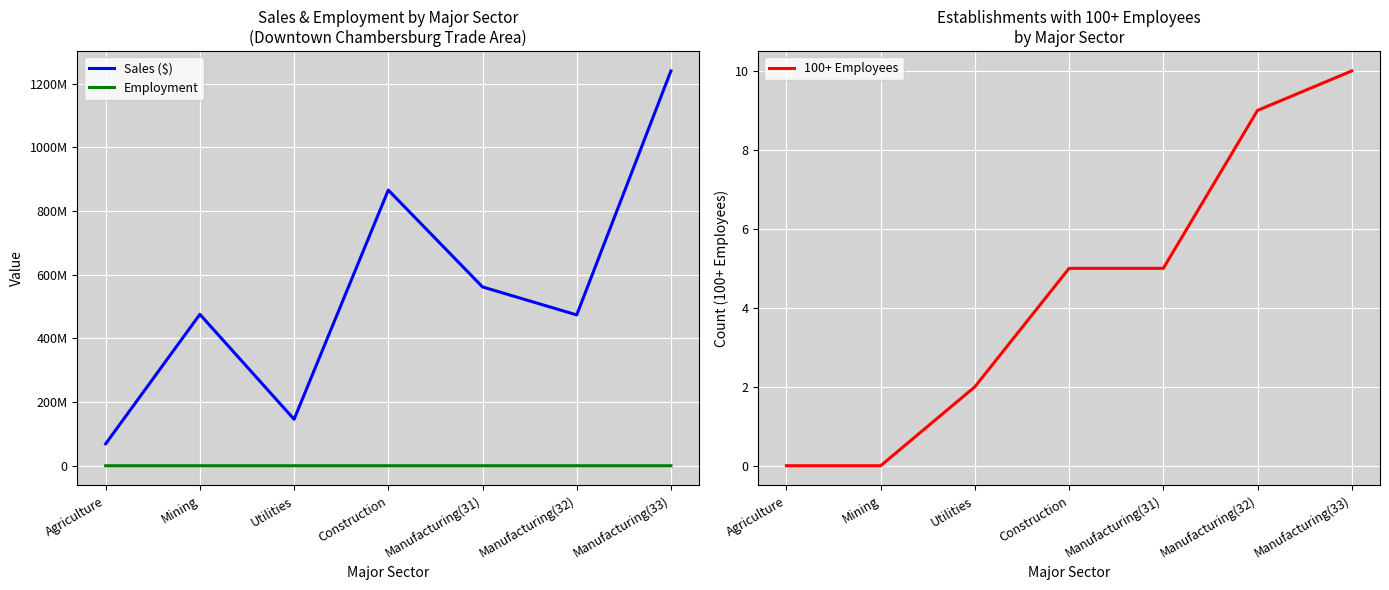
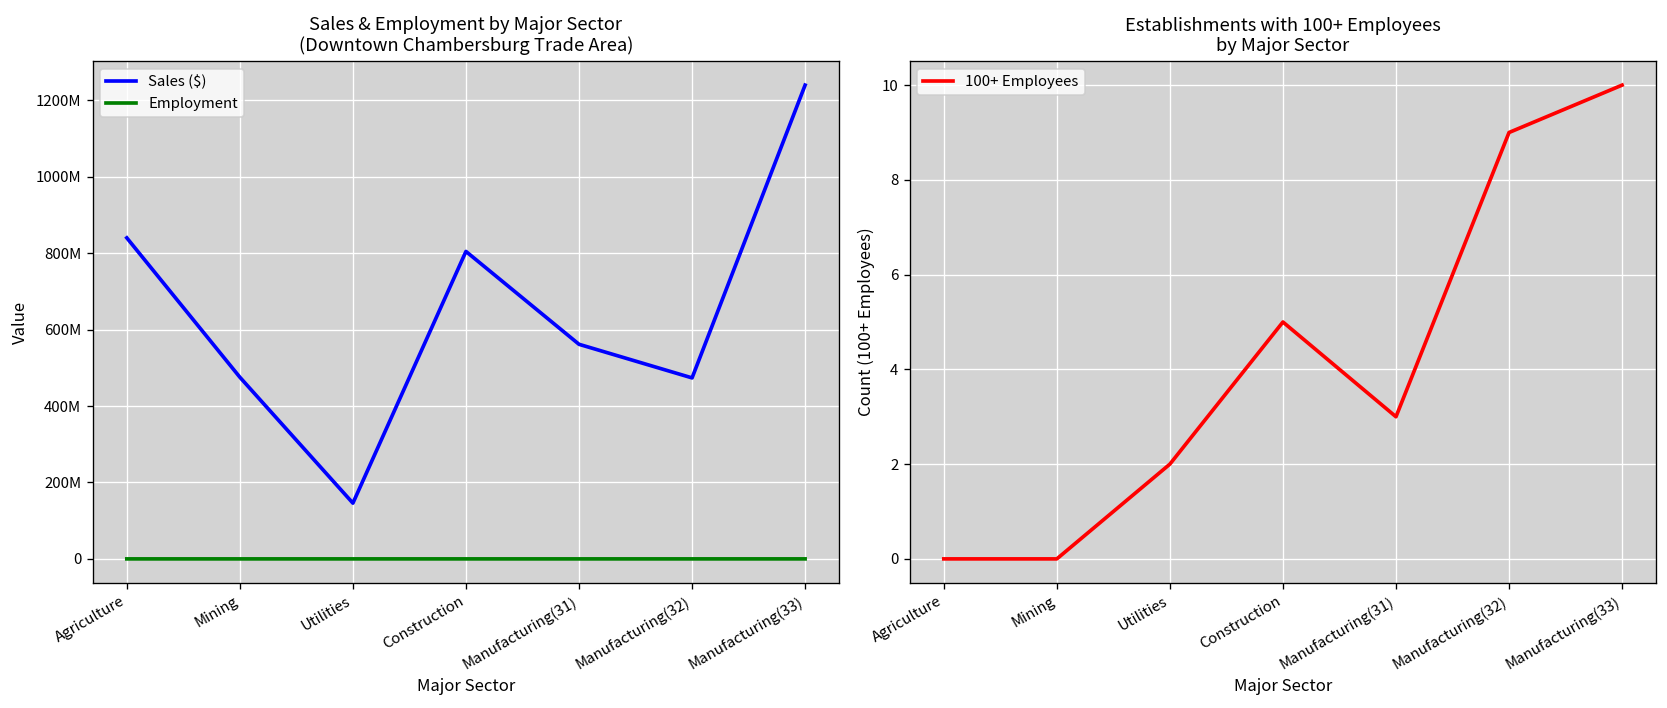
  {
    "Sales & Employment by Major Sector (Downtown Chambersburg Trade Area)": {
      "Sales ($)": {
-       "Agriculture": 70000000,
+       "Agriculture": 840000000,
        "Mining": 480000000,
        "Utilities": 150000000,
-       "Construction": 870000000,
+       "Construction": 800000000,
        "Manufacturing(31)": 560000000,
        "Manufacturing(32)": 470000000,
        "Manufacturing(33)": 1240000000
      },
      "Employment": {
        "Agriculture": 0,
        "Mining": 0,
        "Utilities": 0,
        "Construction": 0,
        "Manufacturing(31)": 0,
        "Manufacturing(32)": 0,
        "Manufacturing(33)": 0
      }
    },
    "Establishments with 100+ Employees by Major Sector": {
      "Agriculture": 0,
      "Mining": 0,
      "Utilities": 2,
      "Construction": 5,
-     "Manufacturing(31)": 5,
+     "Manufacturing(31)": 3,
      "Manufacturing(32)": 9,
      "Manufacturing(33)": 10
    }
  }
